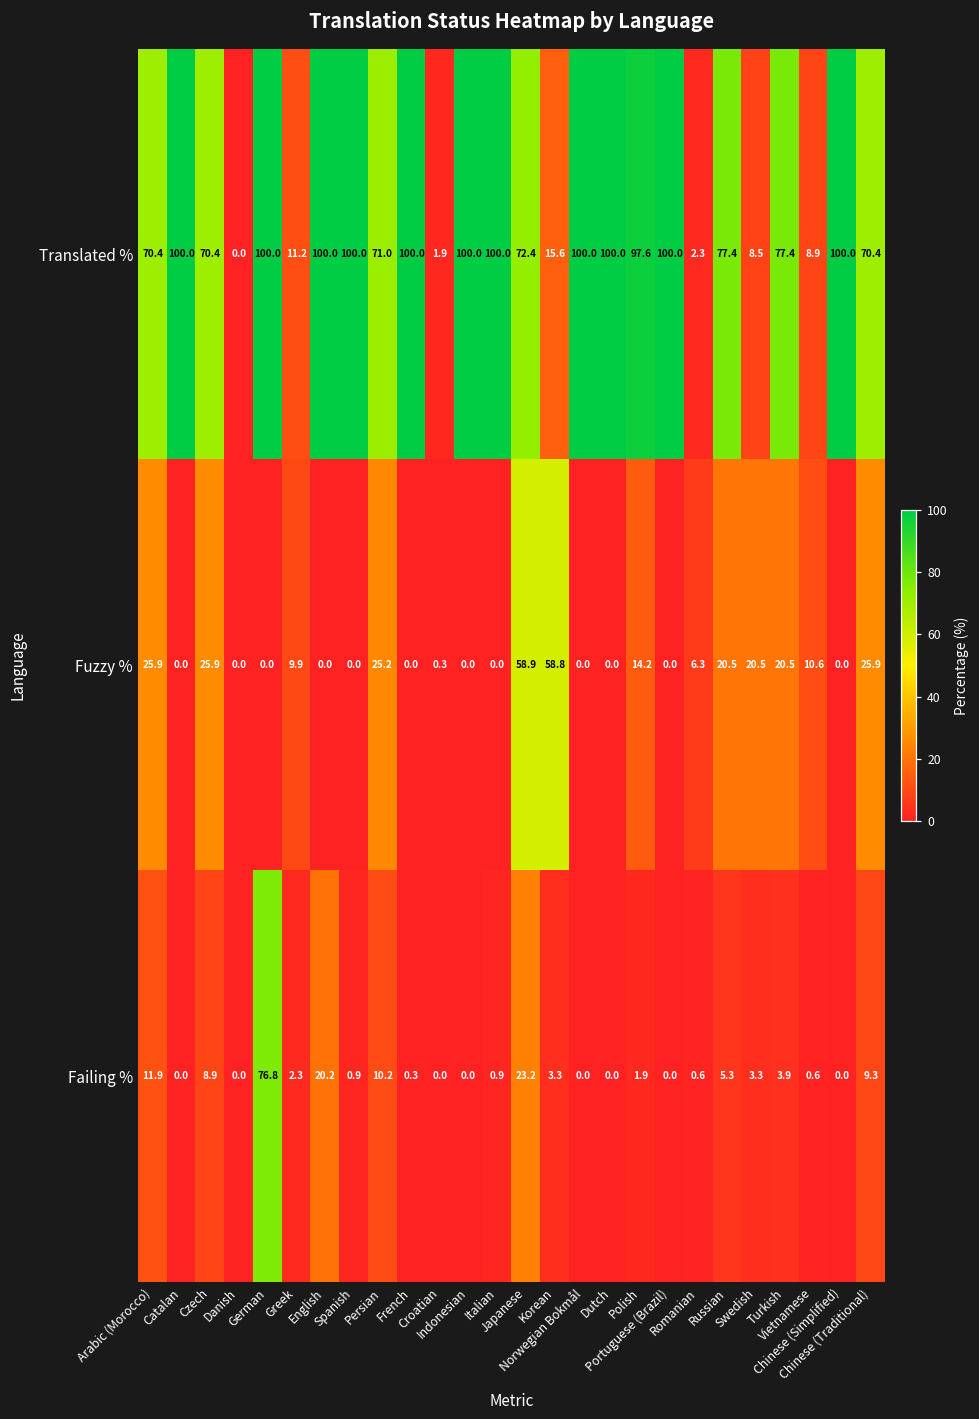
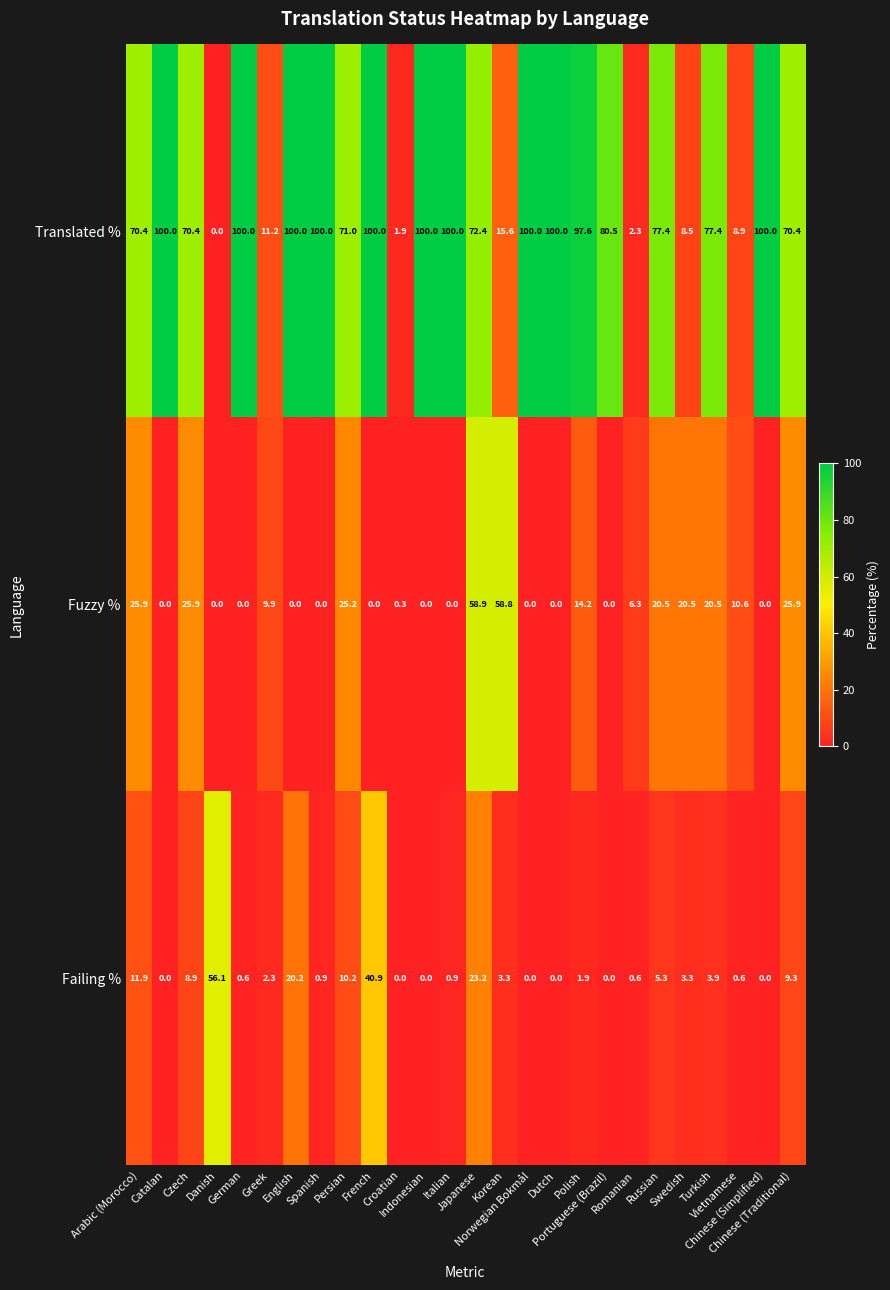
  {
    "Translated %": {
      "Arabic (Morocco)": 70.4,
      "Catalan": 100.0,
      "Czech": 70.4,
      "Danish": 0.0,
      "German": 100.0,
      "Greek": 11.2,
      "English": 100.0,
      "Spanish": 100.0,
      "Persian": 71.0,
      "French": 100.0,
      "Croatian": 1.9,
      "Indonesian": 100.0,
      "Italian": 100.0,
      "Japanese": 72.4,
      "Korean": 15.6,
      "Norwegian Bokmål": 100.0,
      "Dutch": 100.0,
      "Polish": 97.6,
-     "Portuguese (Brazil)": 100.0,
+     "Portuguese (Brazil)": 80.5,
      "Romanian": 2.3,
      "Russian": 77.4,
      "Swedish": 8.5,
      "Turkish": 77.4,
      "Vietnamese": 8.9,
      "Chinese (Simplified)": 100.0,
      "Chinese (Traditional)": 70.4
    },
    "Fuzzy %": {
      "Arabic (Morocco)": 25.9,
      "Catalan": 0.0,
      "Czech": 25.9,
      "Danish": 0.0,
      "German": 0.0,
      "Greek": 9.9,
      "English": 0.0,
      "Spanish": 0.0,
      "Persian": 25.2,
      "French": 0.0,
      "Croatian": 0.3,
      "Indonesian": 0.0,
      "Italian": 0.0,
      "Japanese": 58.9,
      "Korean": 58.8,
      "Norwegian Bokmål": 0.0,
      "Dutch": 0.0,
      "Polish": 14.2,
      "Portuguese (Brazil)": 0.0,
      "Romanian": 6.3,
      "Russian": 20.5,
      "Swedish": 20.5,
      "Turkish": 20.5,
      "Vietnamese": 10.6,
      "Chinese (Simplified)": 0.0,
      "Chinese (Traditional)": 25.9
    },
    "Failing %": {
      "Arabic (Morocco)": 11.9,
      "Catalan": 0.0,
      "Czech": 8.9,
-     "Danish": 0.0,
-     "German": 76.8,
+     "Danish": 56.1,
+     "German": 0.6,
      "Greek": 2.3,
      "English": 20.2,
      "Spanish": 0.9,
      "Persian": 10.2,
-     "French": 0.3,
+     "French": 40.9,
      "Croatian": 0.0,
      "Indonesian": 0.0,
      "Italian": 0.9,
      "Japanese": 23.2,
      "Korean": 3.3,
      "Norwegian Bokmål": 0.0,
      "Dutch": 0.0,
      "Polish": 1.9,
      "Portuguese (Brazil)": 0.0,
      "Romanian": 0.6,
      "Russian": 5.3,
      "Swedish": 3.3,
      "Turkish": 3.9,
      "Vietnamese": 0.6,
      "Chinese (Simplified)": 0.0,
      "Chinese (Traditional)": 9.3
    }
  }
